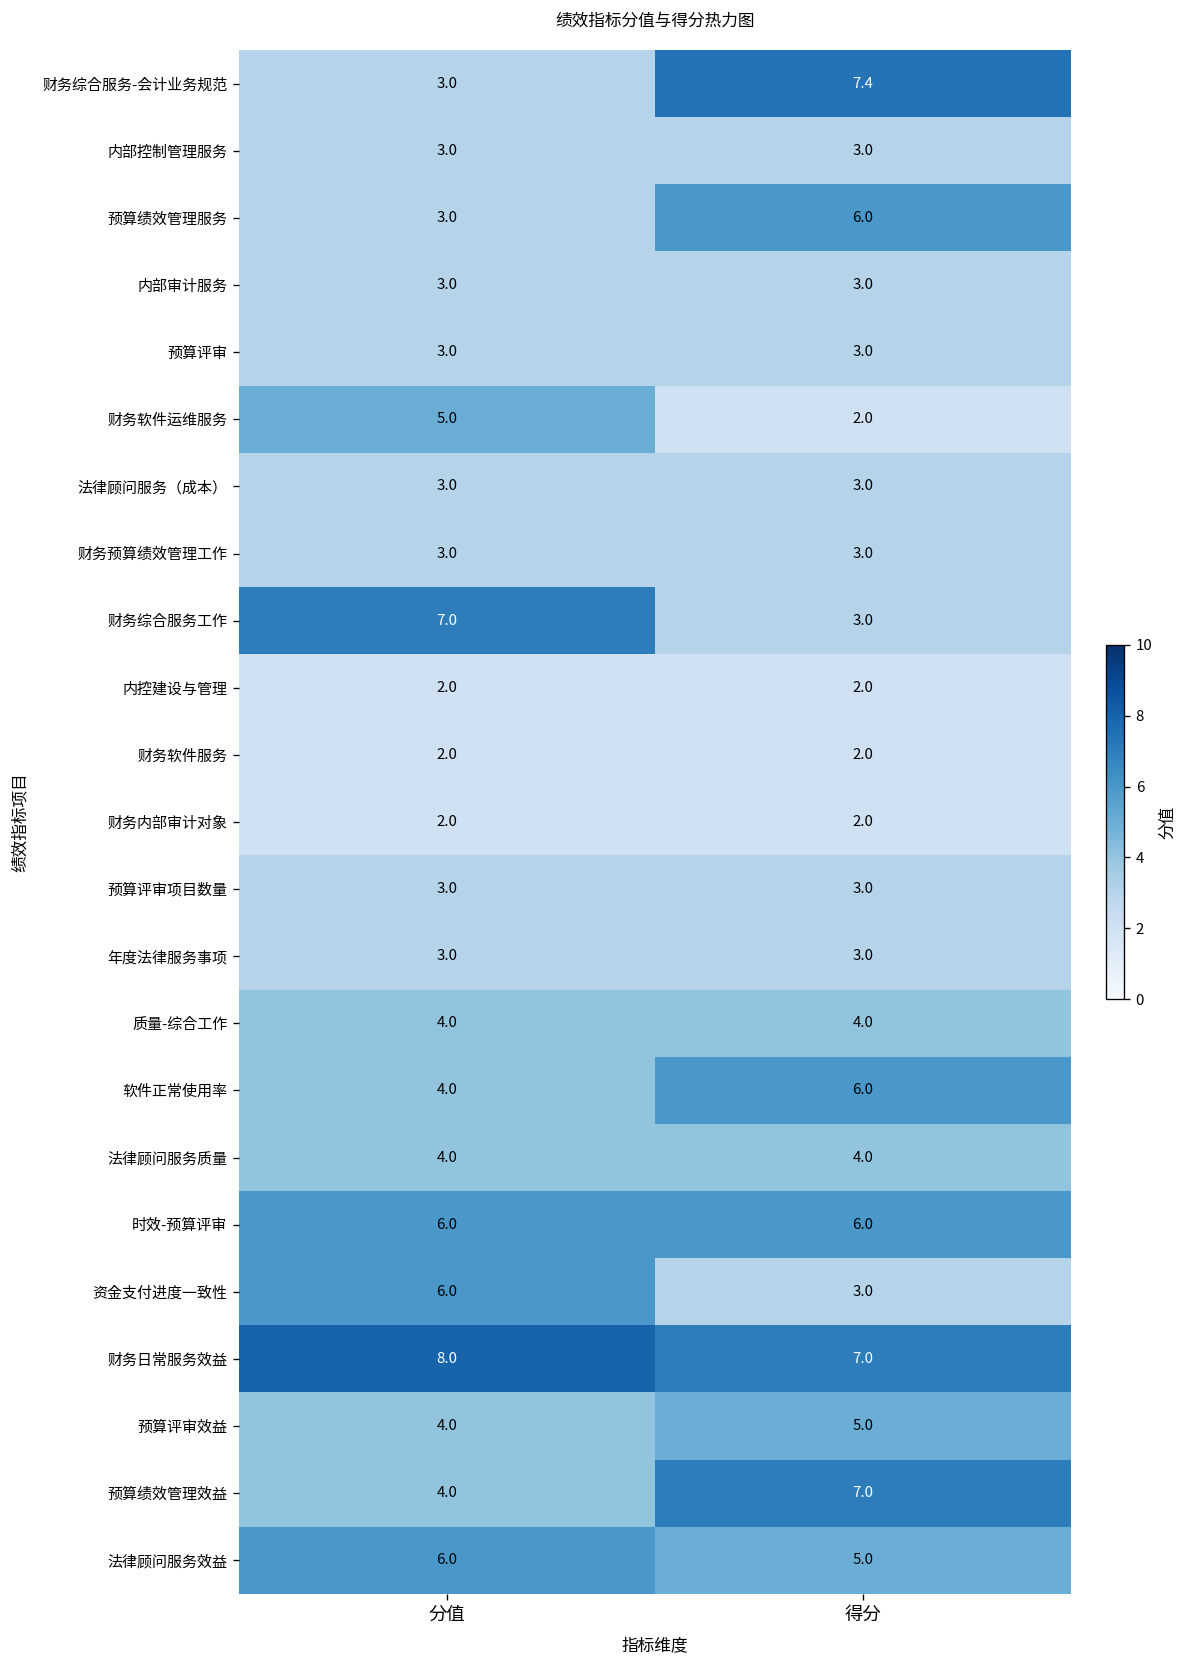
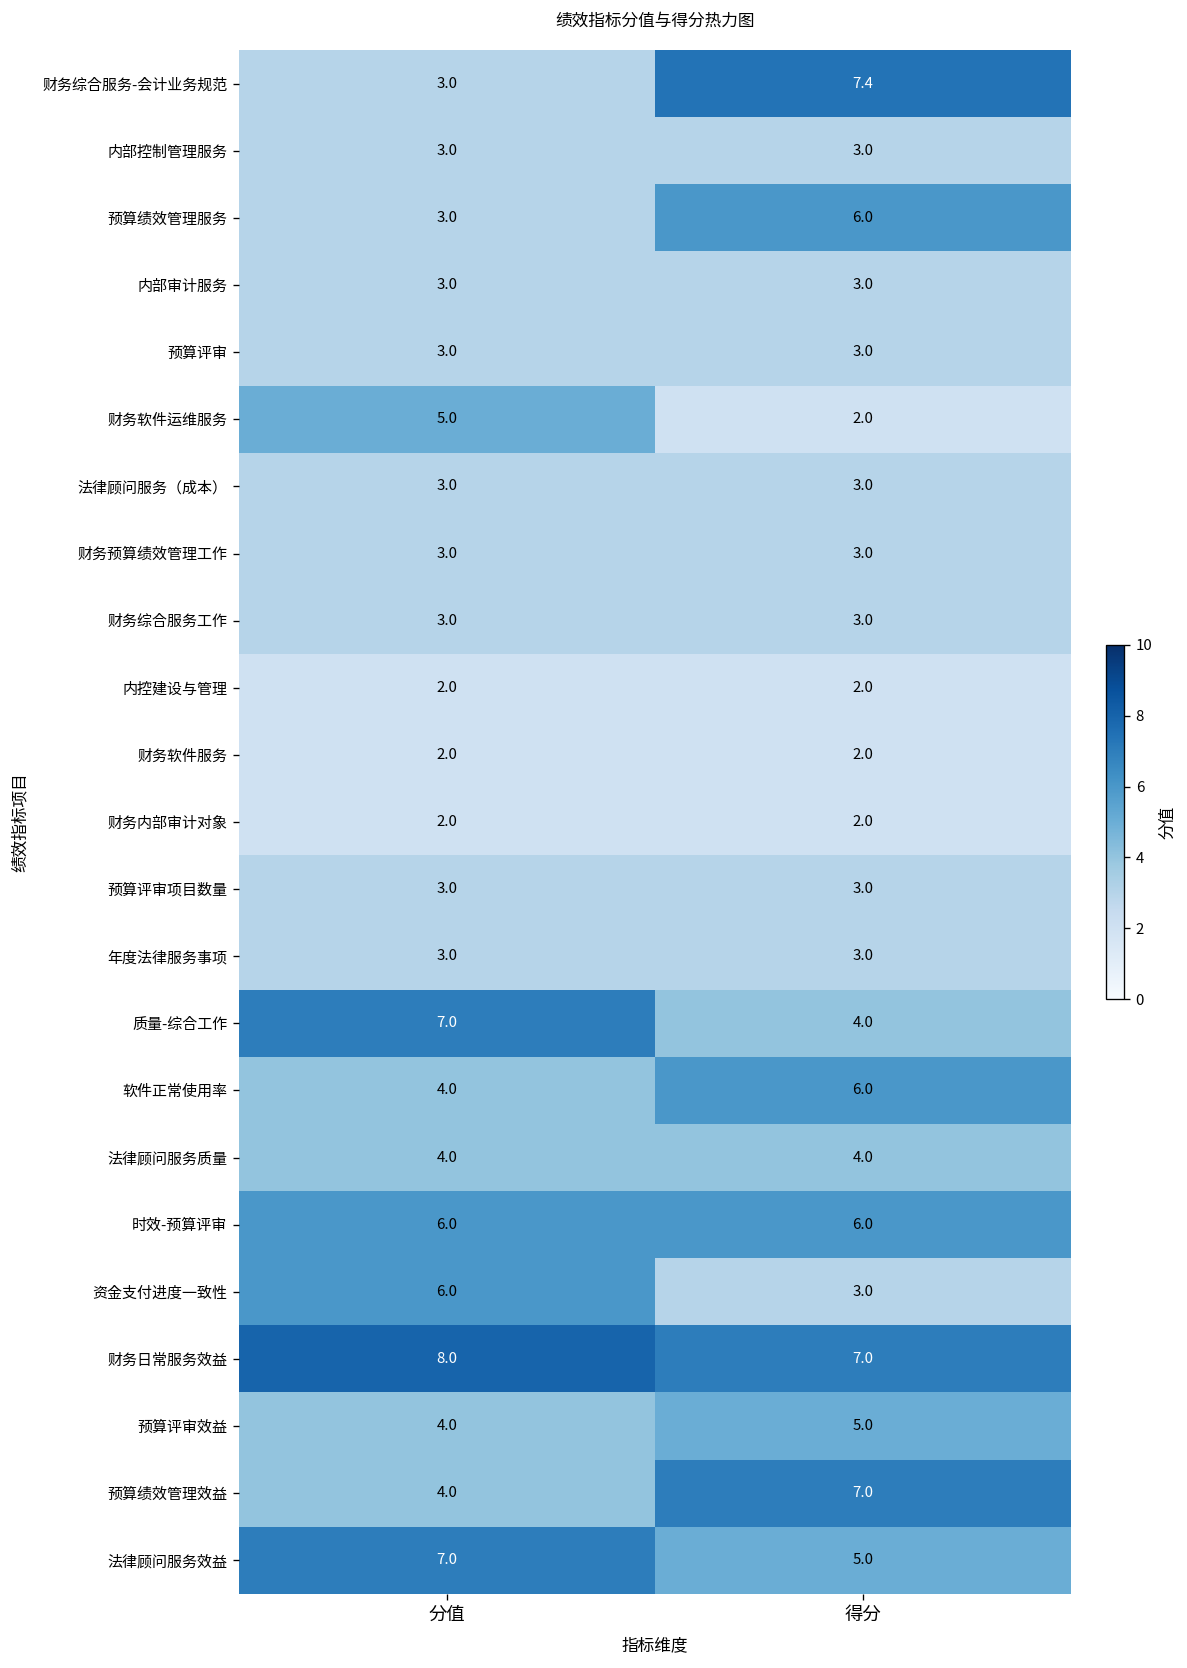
  {
    "财务综合服务-会计业务规范": {
      "分值": 3.0,
      "得分": 7.4
    },
    "内部控制管理服务": {
      "分值": 3.0,
      "得分": 3.0
    },
    "预算绩效管理服务": {
      "分值": 3.0,
      "得分": 6.0
    },
    "内部审计服务": {
      "分值": 3.0,
      "得分": 3.0
    },
    "预算评审": {
      "分值": 3.0,
      "得分": 3.0
    },
    "财务软件运维服务": {
      "分值": 5.0,
      "得分": 2.0
    },
    "法律顾问服务（成本）": {
      "分值": 3.0,
      "得分": 3.0
    },
    "财务预算绩效管理工作": {
      "分值": 3.0,
      "得分": 3.0
    },
    "财务综合服务工作": {
-     "分值": 7.0,
+     "分值": 3.0,
      "得分": 3.0
    },
    "内控建设与管理": {
      "分值": 2.0,
      "得分": 2.0
    },
    "财务软件服务": {
      "分值": 2.0,
      "得分": 2.0
    },
    "财务内部审计对象": {
      "分值": 2.0,
      "得分": 2.0
    },
    "预算评审项目数量": {
      "分值": 3.0,
      "得分": 3.0
    },
    "年度法律服务事项": {
      "分值": 3.0,
      "得分": 3.0
    },
    "质量-综合工作": {
-     "分值": 4.0,
+     "分值": 7.0,
      "得分": 4.0
    },
    "软件正常使用率": {
      "分值": 4.0,
      "得分": 6.0
    },
    "法律顾问服务质量": {
      "分值": 4.0,
      "得分": 4.0
    },
    "时效-预算评审": {
      "分值": 6.0,
      "得分": 6.0
    },
    "资金支付进度一致性": {
      "分值": 6.0,
      "得分": 3.0
    },
    "财务日常服务效益": {
      "分值": 8.0,
      "得分": 7.0
    },
    "预算评审效益": {
      "分值": 4.0,
      "得分": 5.0
    },
    "预算绩效管理效益": {
      "分值": 4.0,
      "得分": 7.0
    },
    "法律顾问服务效益": {
-     "分值": 6.0,
+     "分值": 7.0,
      "得分": 5.0
    }
  }
